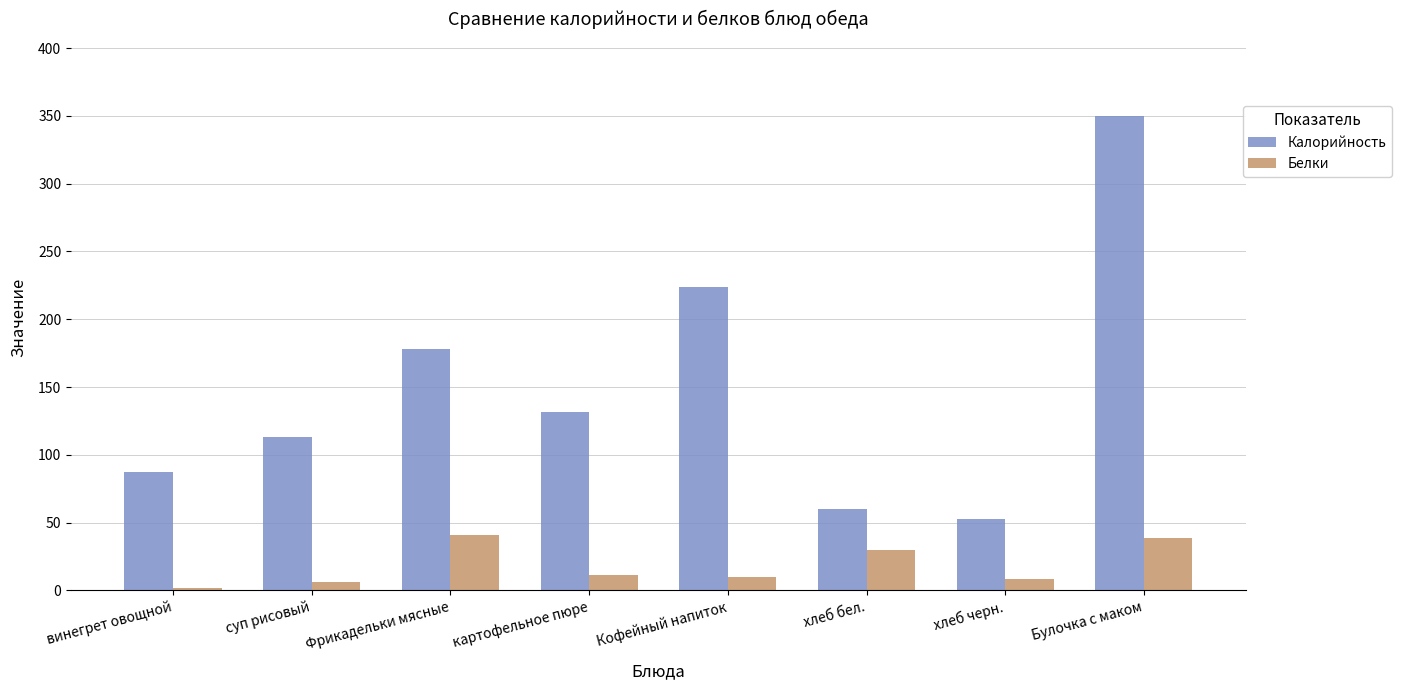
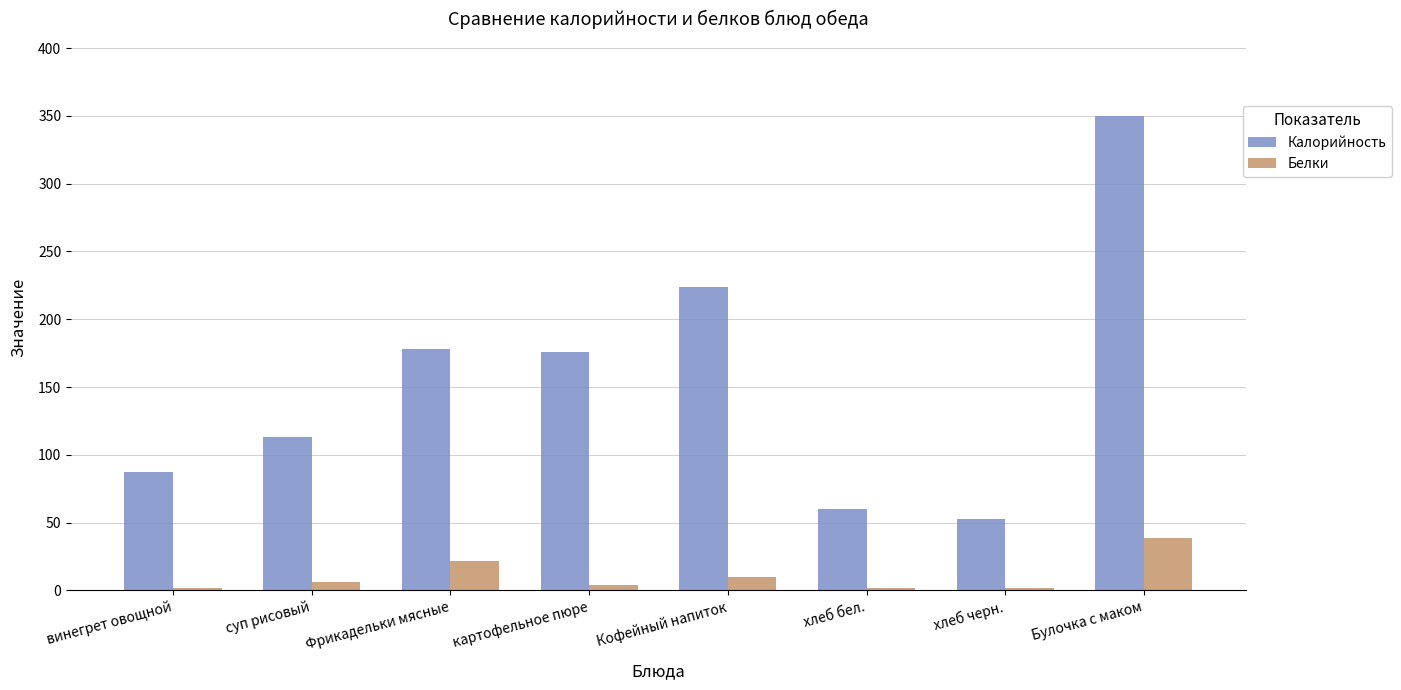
  {
    "Калорийность": {
      "винегрет овощной": 87,
      "суп рисовый": 113,
      "Фрикадельки мясные": 178,
-     "картофельное пюре": 132,
+     "картофельное пюре": 176,
      "Кофейный напиток": 224,
      "хлеб бел.": 60,
      "хлеб черн.": 53,
      "Булочка с маком": 350
    },
    "Белки": {
      "суп рисовый": 6,
-     "Фрикадельки мясные": 41,
-     "картофельное пюре": 11,
+     "Фрикадельки мясные": 21,
+     "картофельное пюре": 4,
      "Кофейный напиток": 10,
-     "хлеб бел.": 30,
-     "хлеб черн.": 9,
+     "хлеб бел.": 2,
+     "хлеб черн.": 2,
      "Булочка с маком": 39
    }
  }
